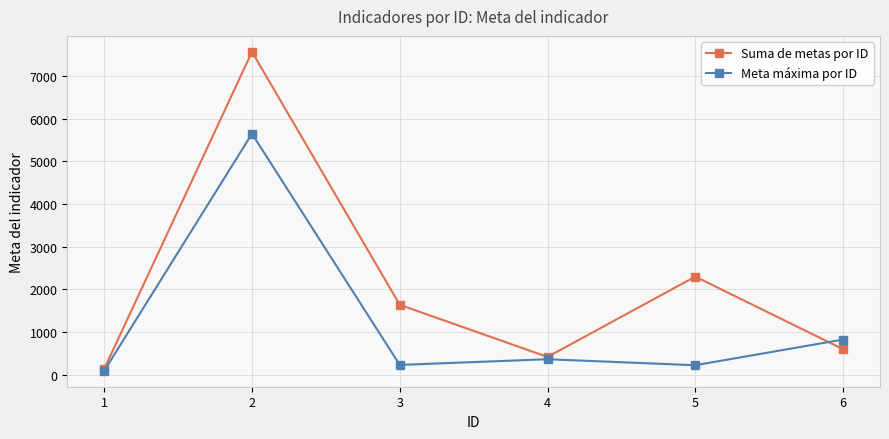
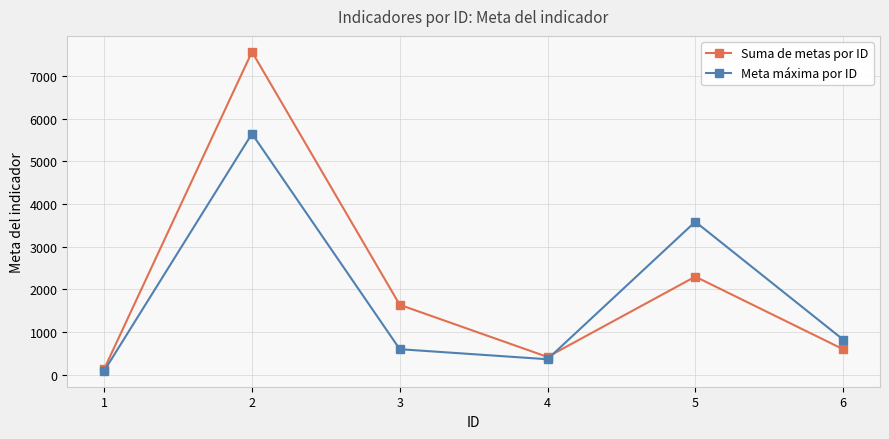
  {
    "Suma de metas por ID": {
      "2": 7600,
      "3": 1600,
      "5": 2300,
      "6": 600
    },
    "Meta máxima por ID": {
      "2": 5600,
-     "3": 200,
-     "5": 200,
+     "3": 600,
+     "5": 3600,
      "6": 800
    }
  }
